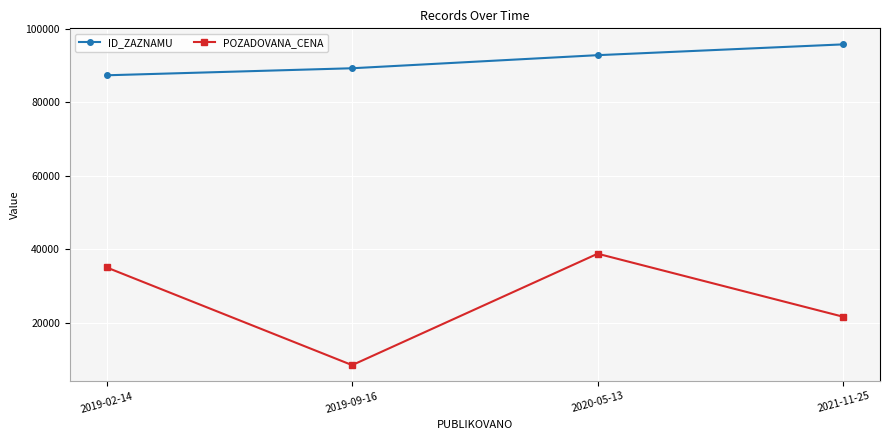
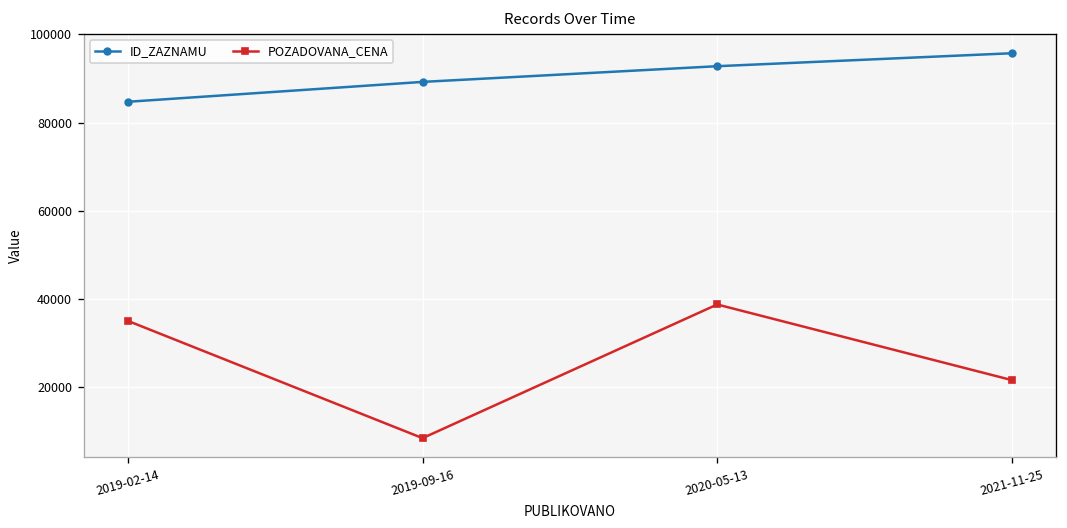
  {
    "ID_ZAZNAMU": {
-     "2019-02-14": 87000,
+     "2019-02-14": 85000,
      "2019-09-16": 89000,
      "2020-05-13": 93000,
      "2021-11-25": 96000
    },
    "POZADOVANA_CENA": {
      "2019-02-14": 35000,
      "2019-09-16": 8000,
      "2020-05-13": 39000,
      "2021-11-25": 22000
    }
  }
